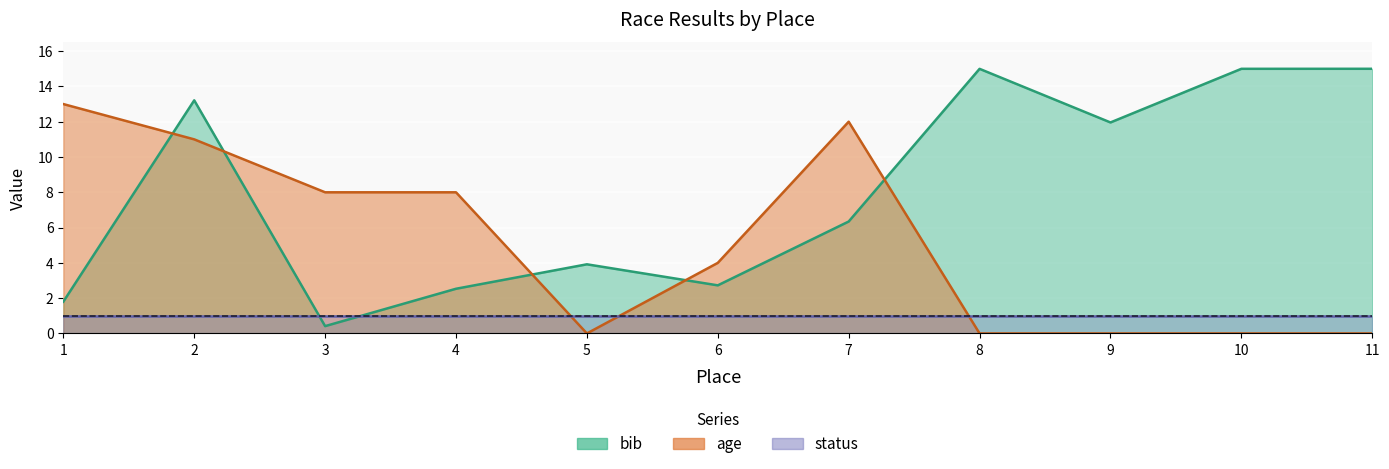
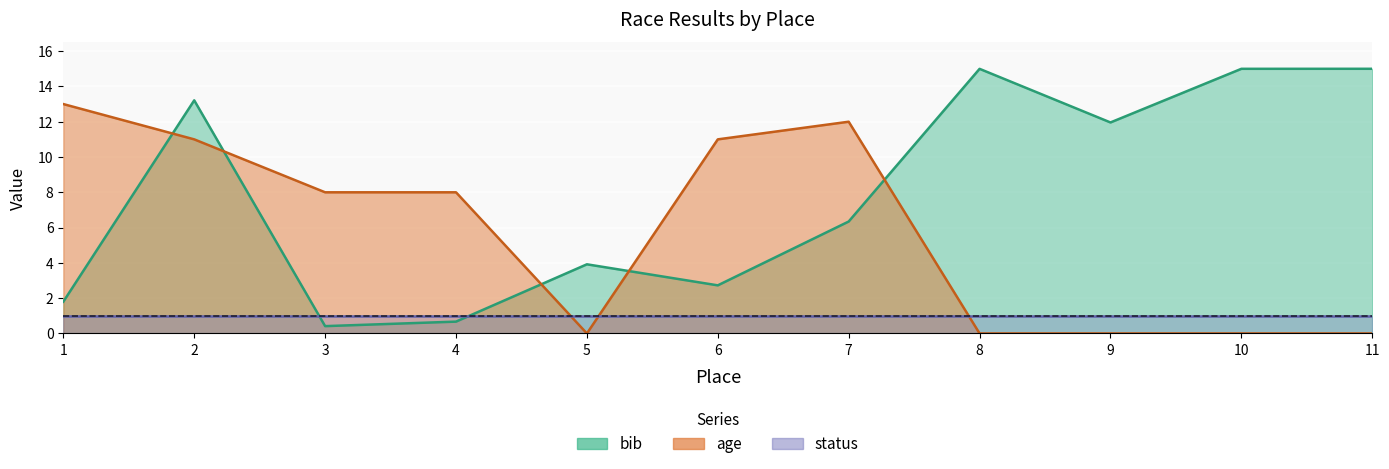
  {
    "bib": {
      "1": 1.8,
      "2": 13.2,
      "3": 0.4,
-     "4": 2.5,
+     "4": 0.7,
      "5": 3.9,
      "6": 2.7,
      "7": 6.3,
      "8": 15.0,
      "9": 12.0,
      "10": 15.0,
      "11": 15.0
    },
    "age": {
      "1": 13,
      "2": 11,
      "3": 8,
      "4": 8,
      "5": 0,
-     "6": 4,
+     "6": 11,
      "7": 12,
      "8": 0,
      "9": 0,
      "10": 0,
      "11": 0
    },
    "status": {
      "1": 1.0,
      "2": 1.0,
      "3": 1.0,
      "4": 1.0,
      "5": 1.0,
      "6": 1.0,
      "7": 1.0,
      "8": 1.0,
      "9": 1.0,
      "10": 1.0,
      "11": 1.0
    }
  }
